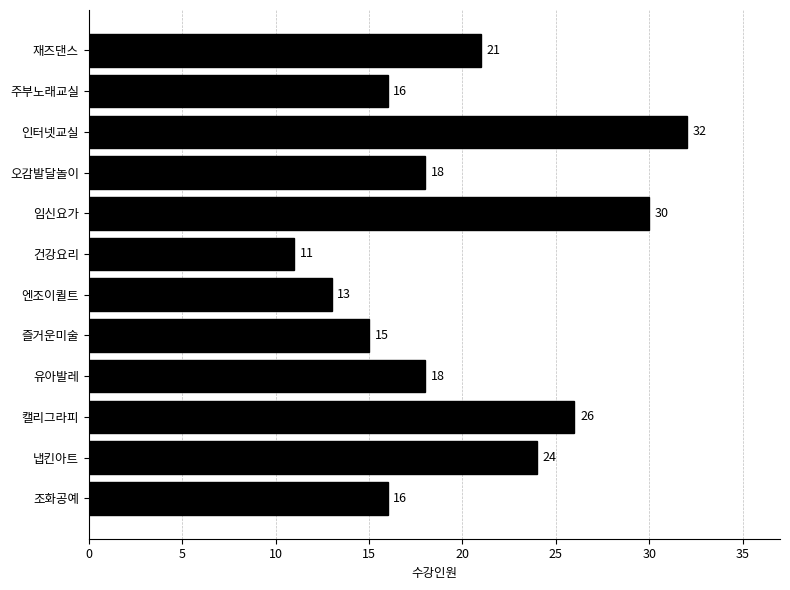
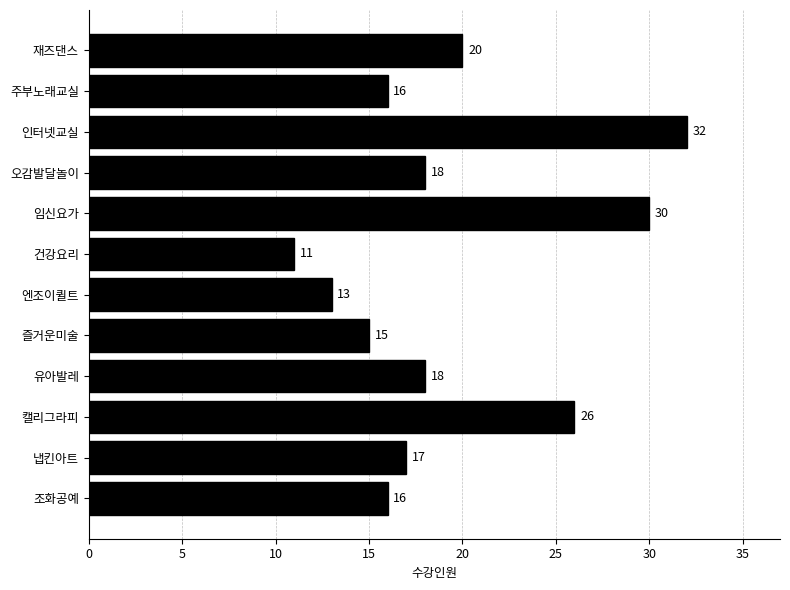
  {
-   "재즈댄스": 21,
+   "재즈댄스": 20,
    "주부노래교실": 16,
    "인터넷교실": 32,
    "오감발달놀이": 18,
    "임신요가": 30,
    "건강요리": 11,
    "엔조이퀼트": 13,
    "즐거운미술": 15,
    "유아발레": 18,
    "캘리그라피": 26,
-   "냅킨아트": 24,
+   "냅킨아트": 17,
    "조화공예": 16
  }
